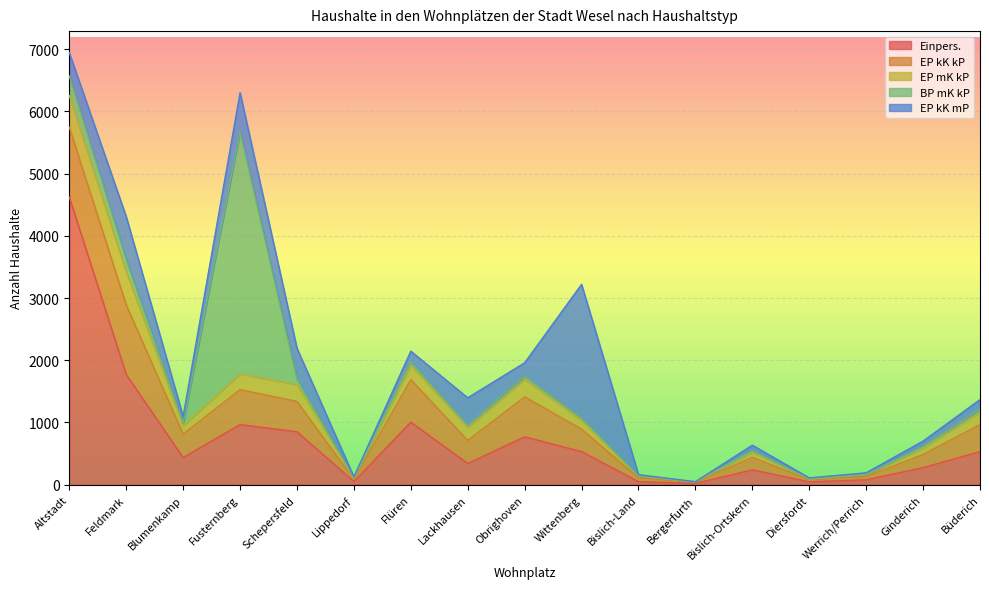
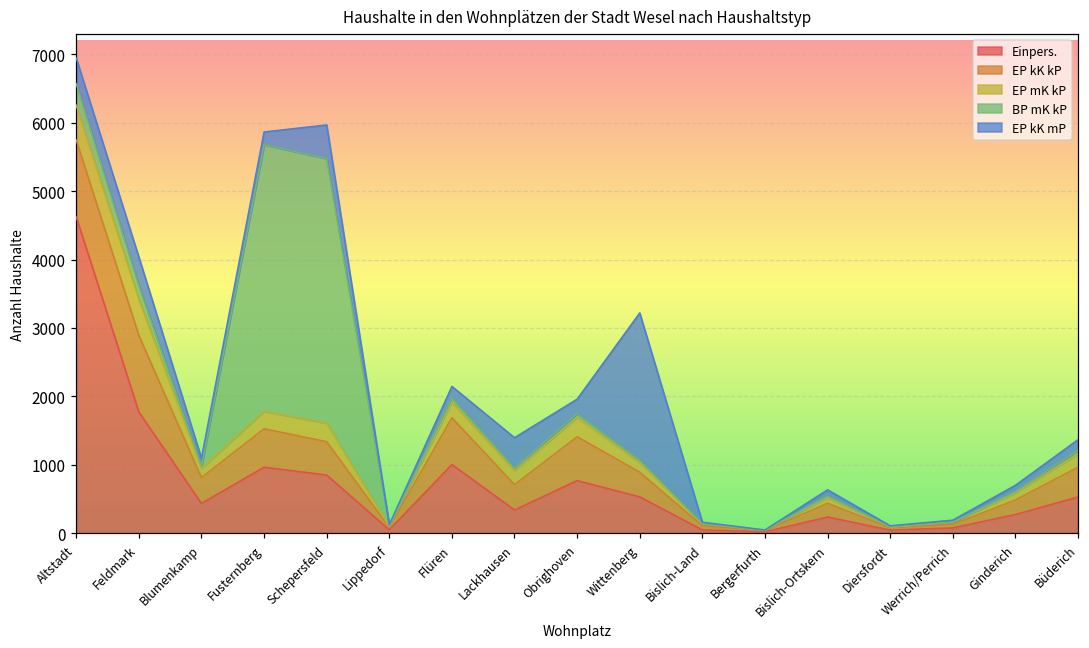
  {
    "BP mK kP": {
      "Altstadt": 300,
      "Feldmark": 200,
      "Fusternberg": 3900,
-     "Schepersfeld": 100,
+     "Schepersfeld": 3900,
      "Flüren": 100,
      "Obrighoven": 100,
      "Büderich": 100
    },
    "EP kK mP": {
      "Altstadt": 400,
-     "Feldmark": 700,
+     "Feldmark": 400,
      "Blumenkamp": 100,
-     "Fusternberg": 600,
+     "Fusternberg": 200,
      "Schepersfeld": 500,
      "Flüren": 200,
      "Lackhausen": 400,
      "Obrighoven": 200,
      "Wittenberg": 2200,
      "Bislich-Ortskern": 100,
      "Ginderich": 100,
      "Büderich": 200
    }
  }
